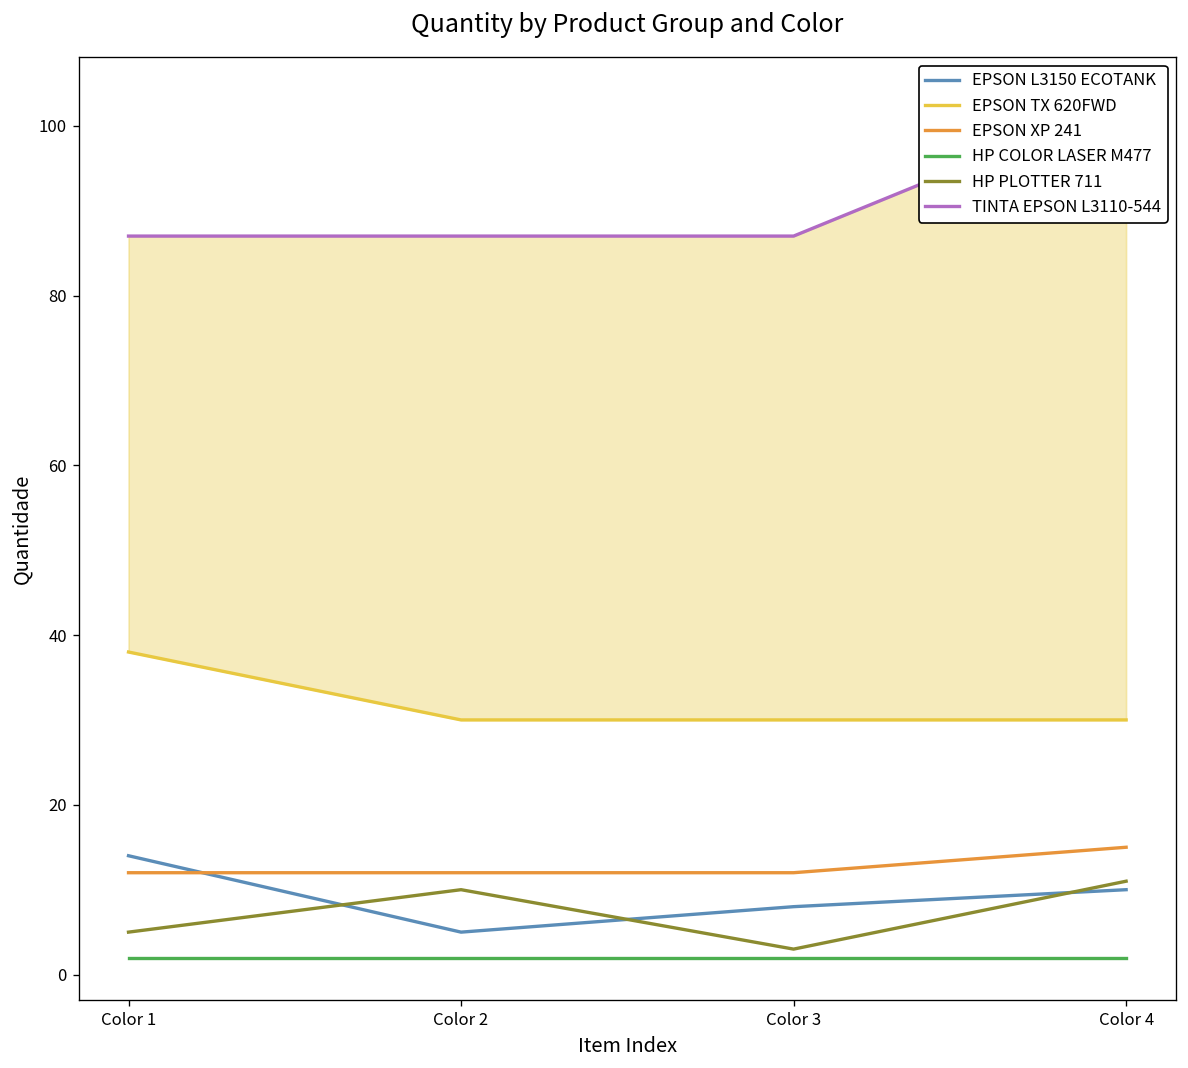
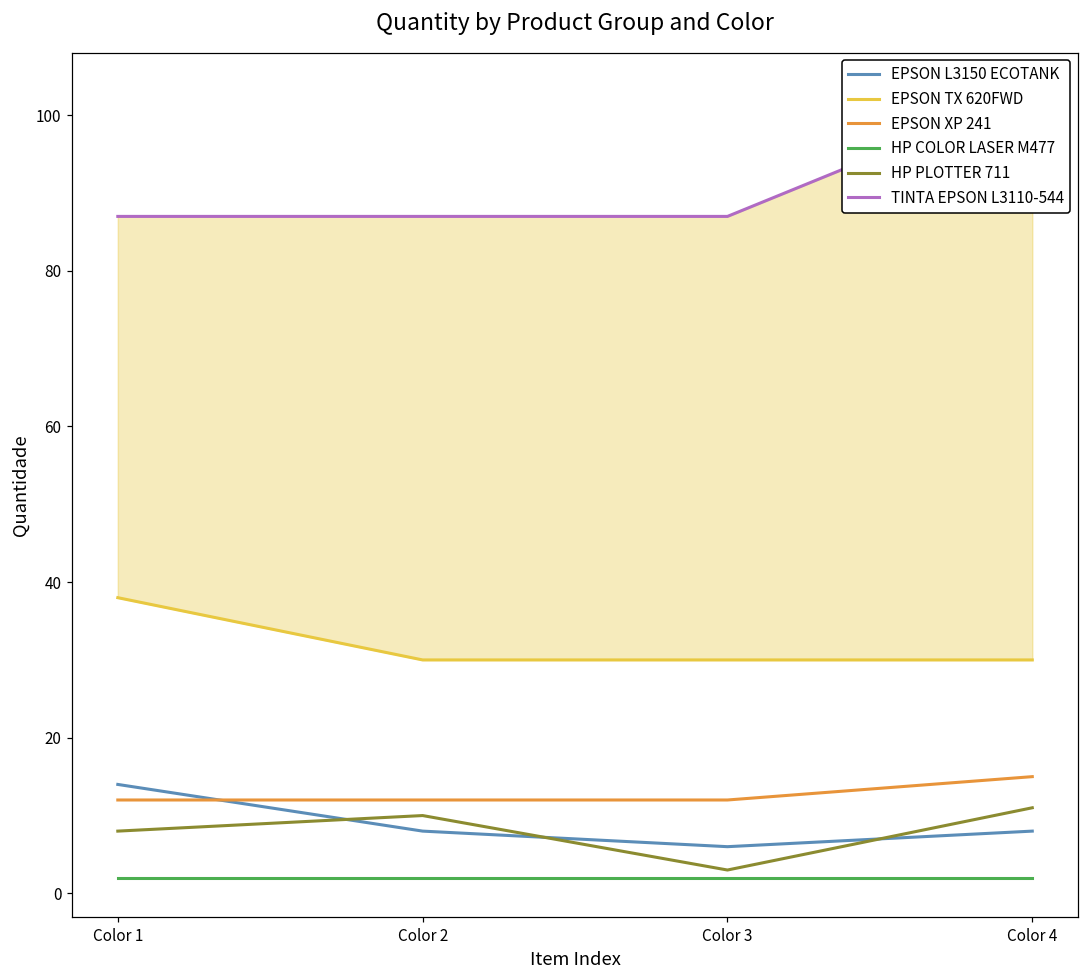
  {
    "EPSON L3150 ECOTANK": {
      "Color 1": 14,
-     "Color 2": 5,
-     "Color 3": 8,
-     "Color 4": 10
+     "Color 2": 8,
+     "Color 3": 6,
+     "Color 4": 8
    },
    "HP COLOR LASER M477": {
      "Color 1": 2,
      "Color 2": 2,
      "Color 3": 2,
      "Color 4": 2
    },
    "HP PLOTTER 711": {
-     "Color 1": 5,
+     "Color 1": 8,
      "Color 2": 10,
      "Color 3": 3,
      "Color 4": 11
    },
    "TINTA EPSON L3110-544": {
      "Color 1": 87,
      "Color 2": 87,
      "Color 3": 87
    }
  }
